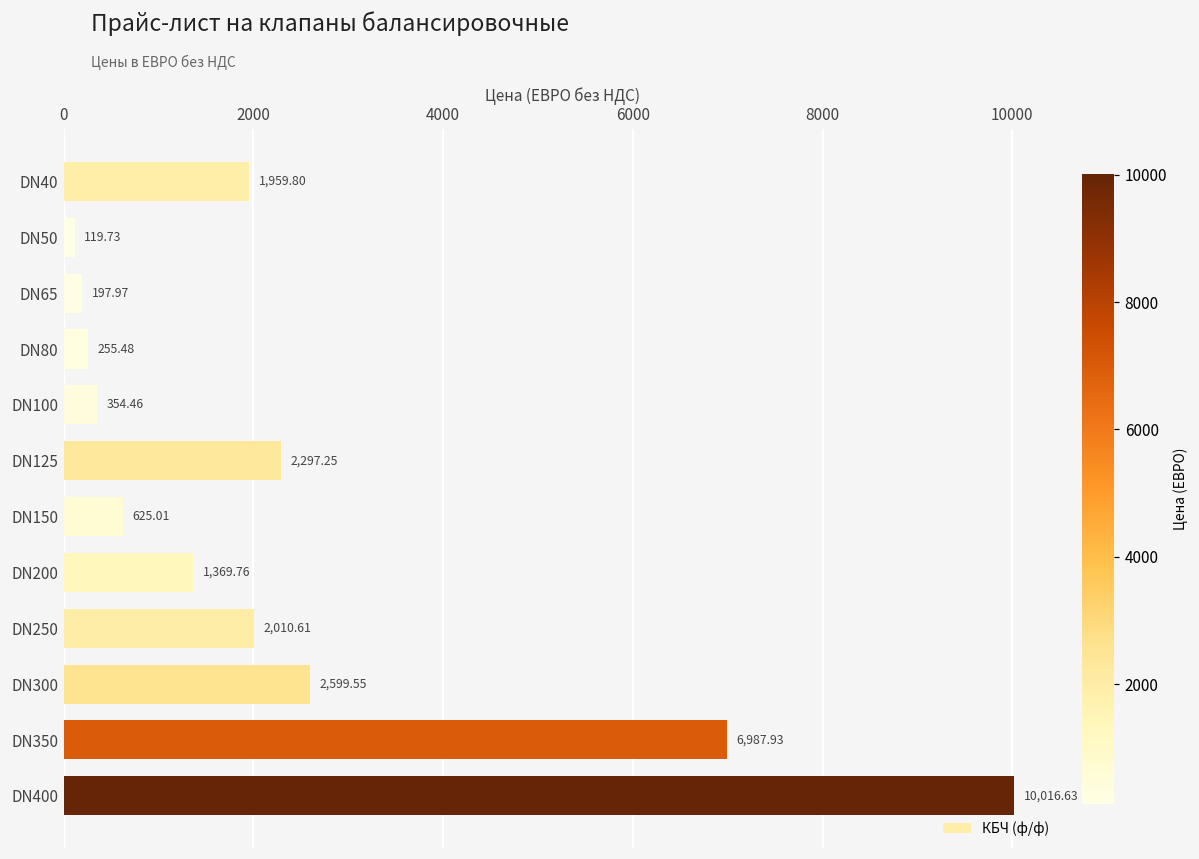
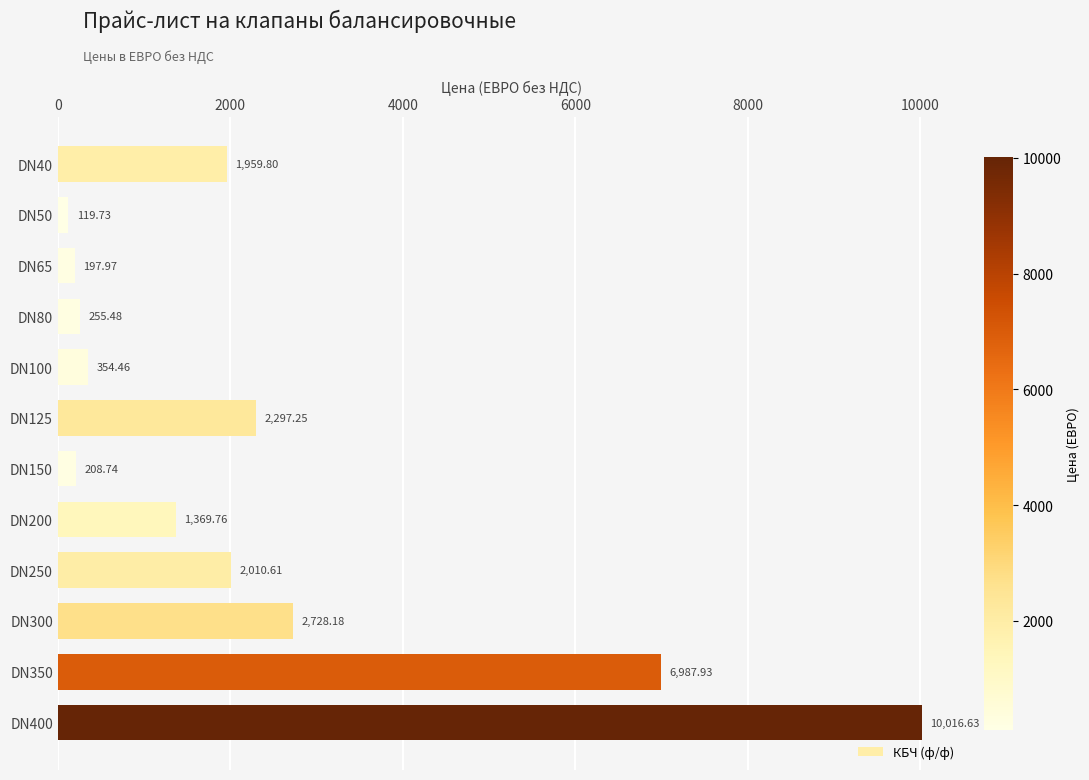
  {
    "DN40": "1,959.80",
    "DN50": "119.73",
    "DN65": "197.97",
    "DN80": "255.48",
    "DN100": "354.46",
    "DN125": "2,297.25",
-   "DN150": "625.01",
+   "DN150": "208.74",
    "DN200": "1,369.76",
    "DN250": "2,010.61",
-   "DN300": "2,599.55",
+   "DN300": "2,728.18",
    "DN350": "6,987.93",
    "DN400": "10,016.63"
  }
